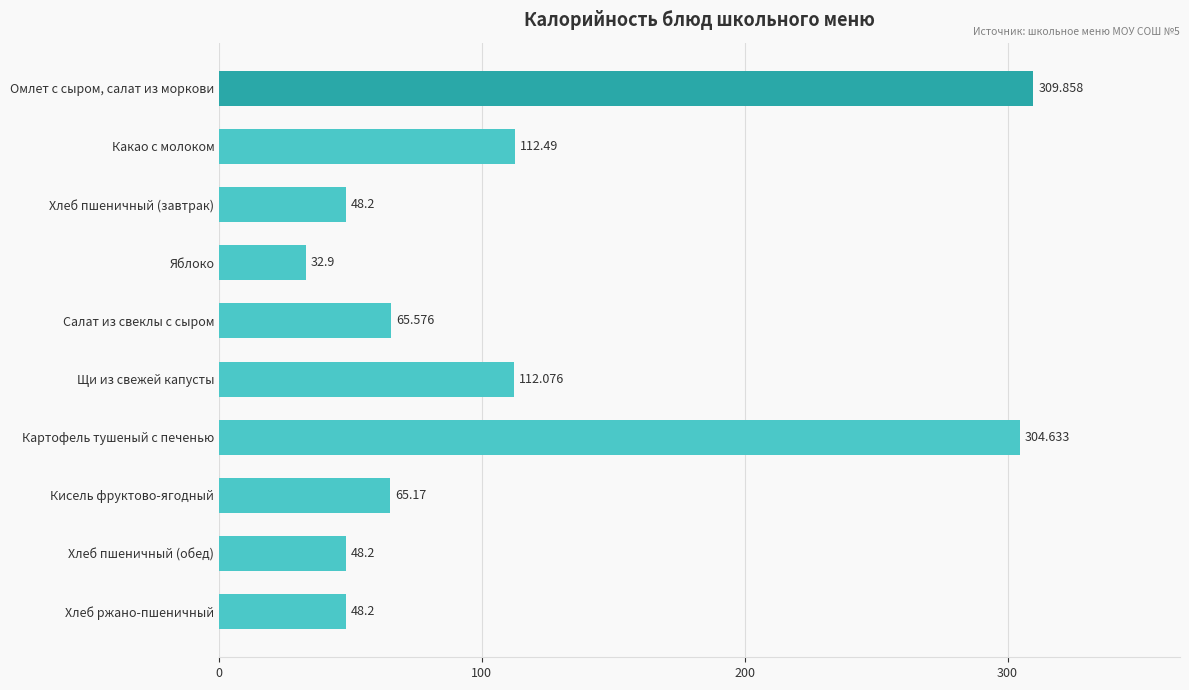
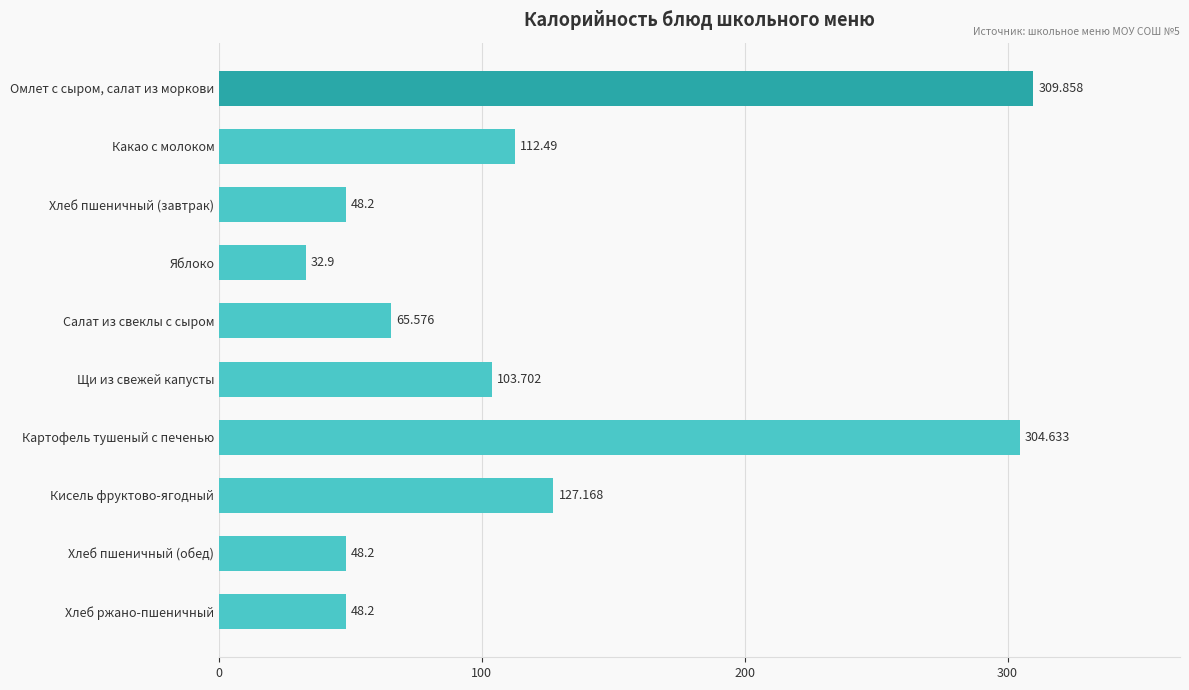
  {
    "Омлет с сыром, салат из моркови": 309.858,
    "Какао с молоком": 112.49,
    "Хлеб пшеничный (завтрак)": 48.2,
    "Яблоко": 32.9,
    "Салат из свеклы с сыром": 65.576,
-   "Щи из свежей капусты": 112.076,
+   "Щи из свежей капусты": 103.702,
    "Картофель тушеный с печенью": 304.633,
-   "Кисель фруктово-ягодный": 65.17,
+   "Кисель фруктово-ягодный": 127.168,
    "Хлеб пшеничный (обед)": 48.2,
    "Хлеб ржано-пшеничный": 48.2
  }
